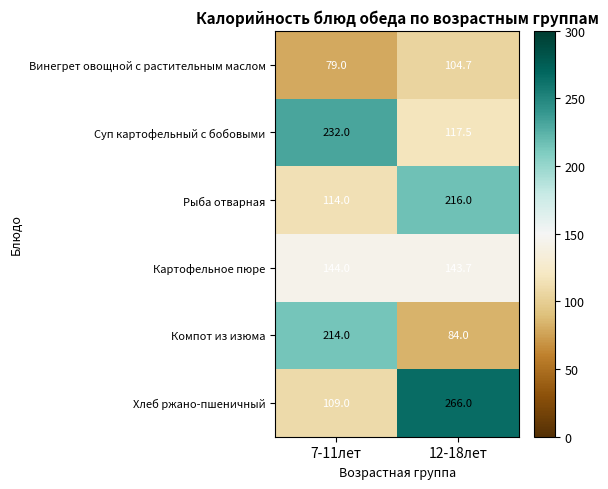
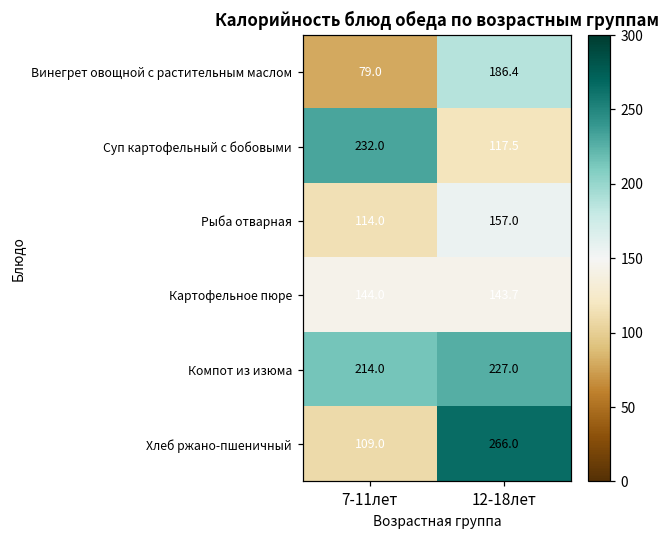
  {
    "Винегрет овощной с растительным маслом": {
      "7-11лет": 79.0,
-     "12-18лет": 104.7
+     "12-18лет": 186.4
    },
    "Суп картофельный с бобовыми": {
      "7-11лет": 232.0,
      "12-18лет": 117.5
    },
    "Рыба отварная": {
      "7-11лет": 114.0,
-     "12-18лет": 216.0
+     "12-18лет": 157.0
    },
    "Компот из изюма": {
      "7-11лет": 214.0,
-     "12-18лет": 84.0
+     "12-18лет": 227.0
    },
    "Хлеб ржано-пшеничный": {
      "7-11лет": 109.0,
      "12-18лет": 266.0
    }
  }
